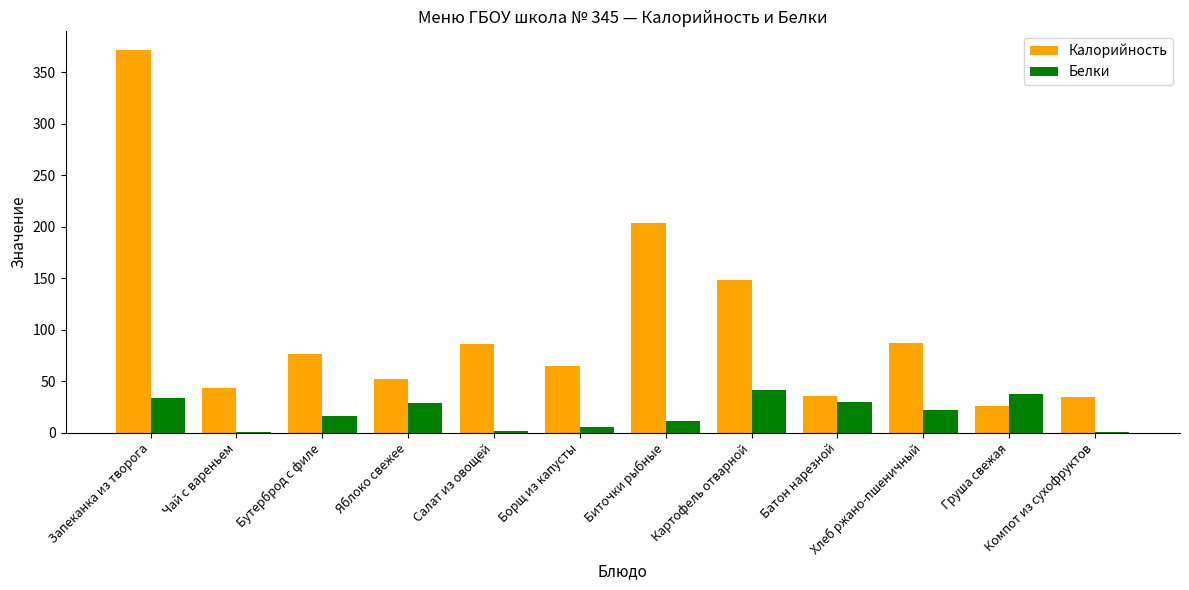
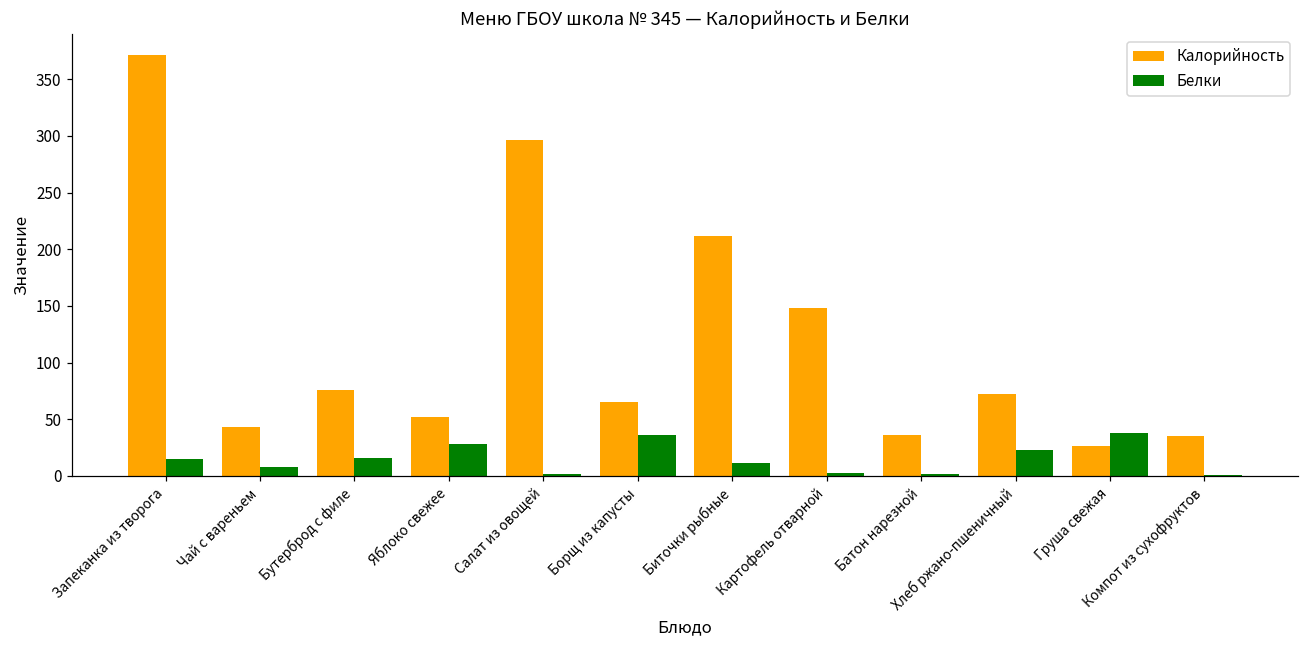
  {
    "Калорийность": {
      "Запеканка из творога": 371,
      "Чай с вареньем": 43,
      "Бутерброд с филе": 76,
      "Яблоко свежее": 52,
-     "Салат из овощей": 86,
+     "Салат из овощей": 296,
      "Борщ из капусты": 65,
-     "Биточки рыбные": 203,
+     "Биточки рыбные": 212,
      "Картофель отварной": 148,
      "Батон нарезной": 36,
-     "Хлеб ржано-пшеничный": 87,
+     "Хлеб ржано-пшеничный": 72,
      "Груша свежая": 26,
      "Компот из сухофруктов": 35
    },
    "Белки": {
-     "Запеканка из творога": 33,
-     "Чай с вареньем": 0,
+     "Запеканка из творога": 15,
+     "Чай с вареньем": 8,
      "Бутерброд с филе": 16,
      "Яблоко свежее": 29,
-     "Борщ из капусты": 5,
+     "Борщ из капусты": 36,
      "Биточки рыбные": 12,
-     "Картофель отварной": 41,
-     "Батон нарезной": 30,
+     "Картофель отварной": 3,
+     "Батон нарезной": 2,
      "Хлеб ржано-пшеничный": 22,
      "Груша свежая": 37
    }
  }
